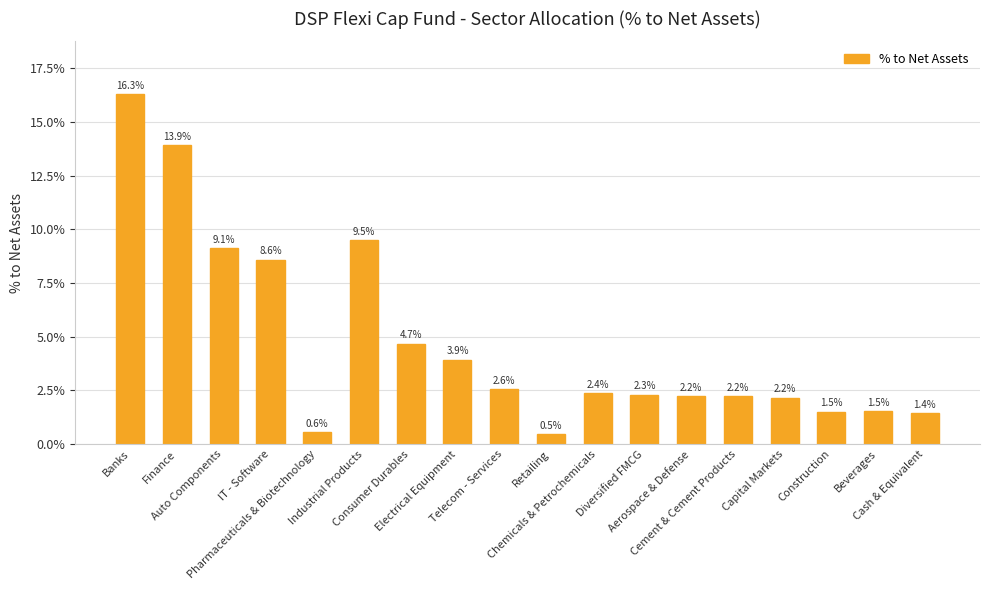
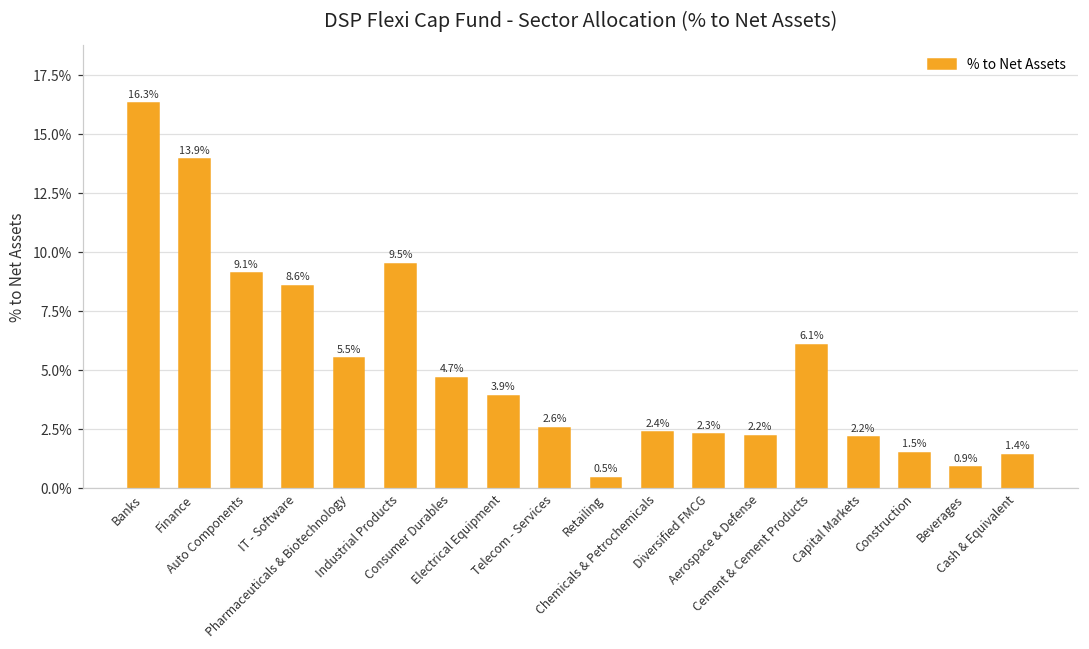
  {
    "Banks": "16.3%",
    "Finance": "13.9%",
    "Auto Components": "9.1%",
    "IT - Software": "8.6%",
-   "Pharmaceuticals & Biotechnology": "0.6%",
+   "Pharmaceuticals & Biotechnology": "5.5%",
    "Industrial Products": "9.5%",
    "Consumer Durables": "4.7%",
    "Electrical Equipment": "3.9%",
    "Telecom - Services": "2.6%",
    "Retailing": "0.5%",
    "Chemicals & Petrochemicals": "2.4%",
    "Diversified FMCG": "2.3%",
    "Aerospace & Defense": "2.2%",
-   "Cement & Cement Products": "2.2%",
+   "Cement & Cement Products": "6.1%",
    "Capital Markets": "2.2%",
    "Construction": "1.5%",
-   "Beverages": "1.5%",
+   "Beverages": "0.9%",
    "Cash & Equivalent": "1.4%"
  }
